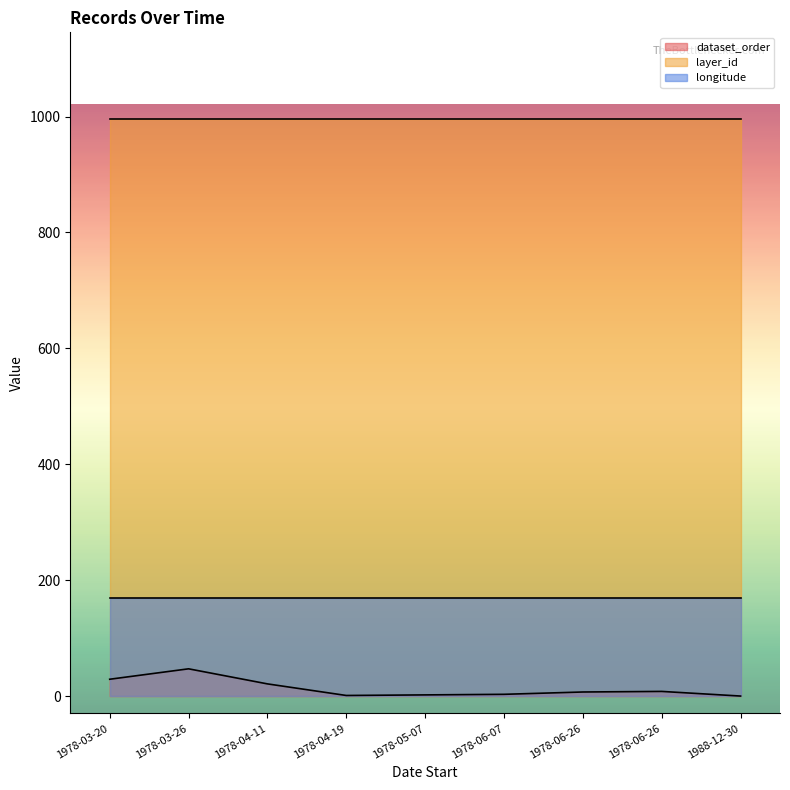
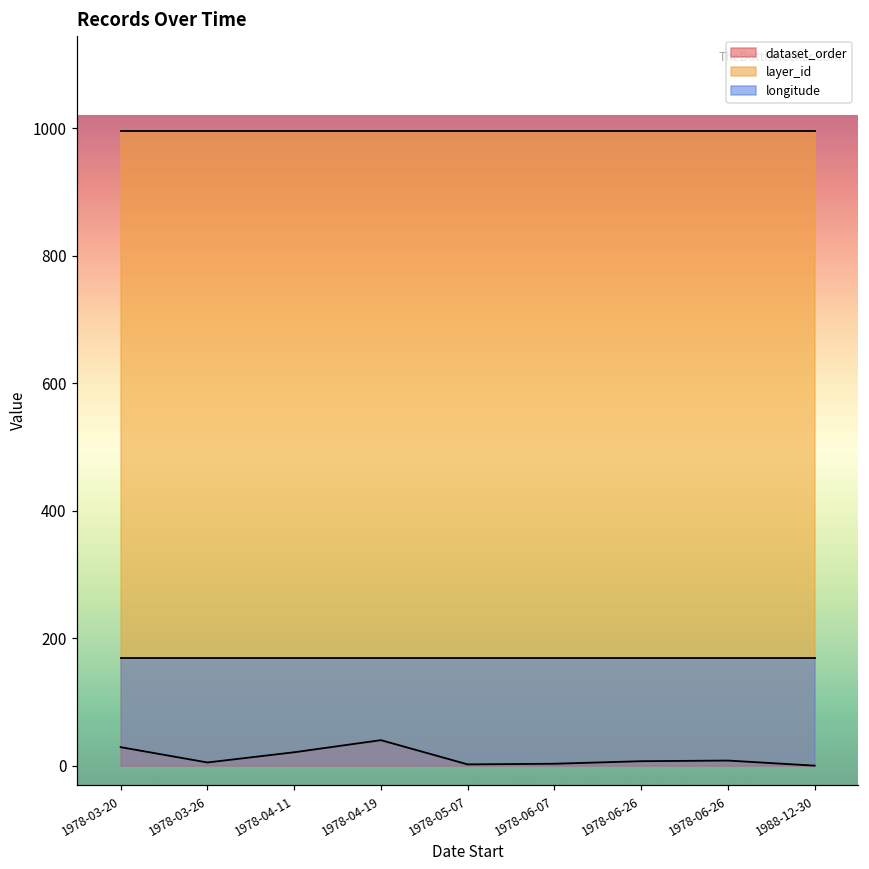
  {
    "dataset_order": {
      "1978-03-20": 30,
-     "1978-03-26": 50,
+     "1978-03-26": 10,
      "1978-04-11": 20,
-     "1978-04-19": 0,
+     "1978-04-19": 40,
      "1978-05-07": 0,
      "1978-06-07": 0,
      "1988-12-30": 0
    },
    "layer_id": {
      "1978-03-20": 1000,
      "1978-03-26": 1000,
      "1978-04-11": 1000,
      "1978-04-19": 1000,
      "1978-05-07": 1000,
      "1978-06-07": 1000,
      "1988-12-30": 1000
    },
    "longitude": {
      "1978-03-20": 170,
      "1978-03-26": 170,
      "1978-04-11": 170,
      "1978-04-19": 170,
      "1978-05-07": 170,
      "1978-06-07": 170,
      "1988-12-30": 170
    }
  }
